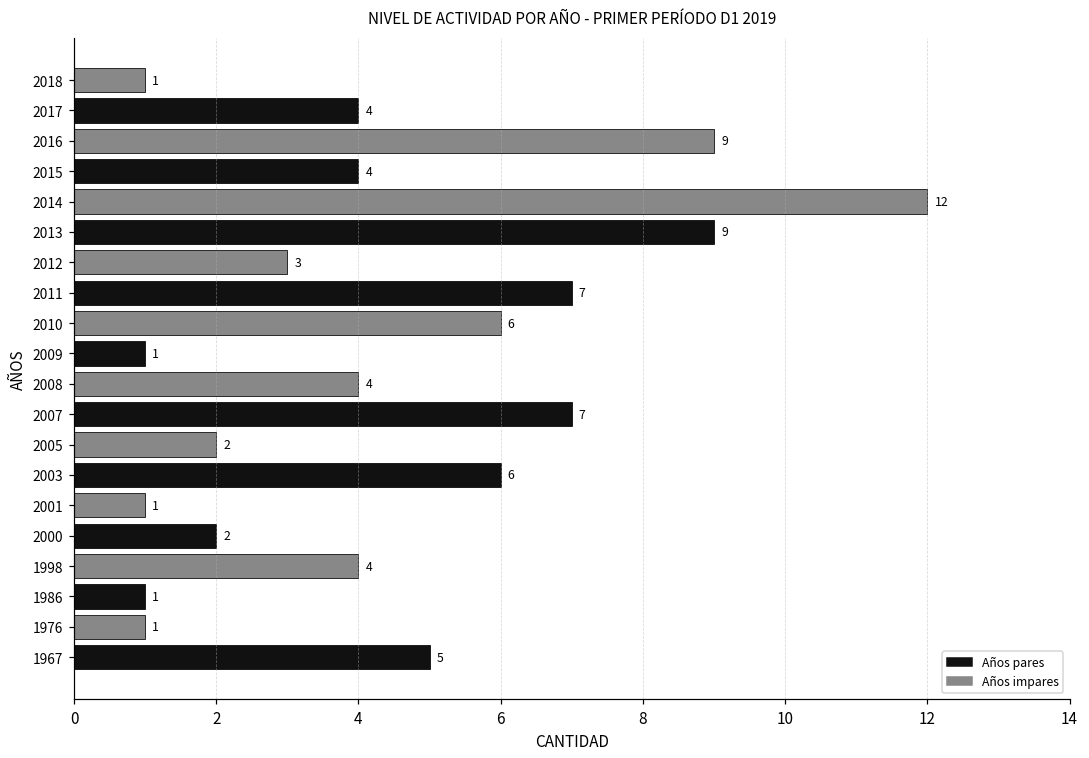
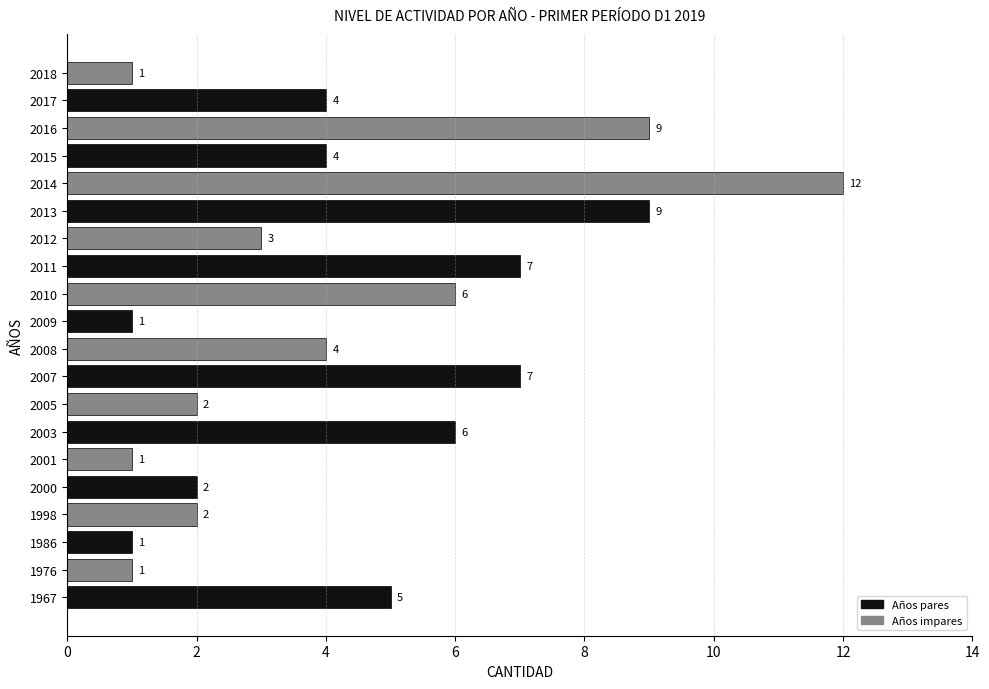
  {
    "2018": 1,
    "2017": 4,
    "2016": 9,
    "2015": 4,
    "2014": 12,
    "2013": 9,
    "2012": 3,
    "2011": 7,
    "2010": 6,
    "2009": 1,
    "2008": 4,
    "2007": 7,
    "2005": 2,
    "2003": 6,
    "2001": 1,
    "2000": 2,
-   "1998": 4,
+   "1998": 2,
    "1986": 1,
    "1976": 1,
    "1967": 5
  }
